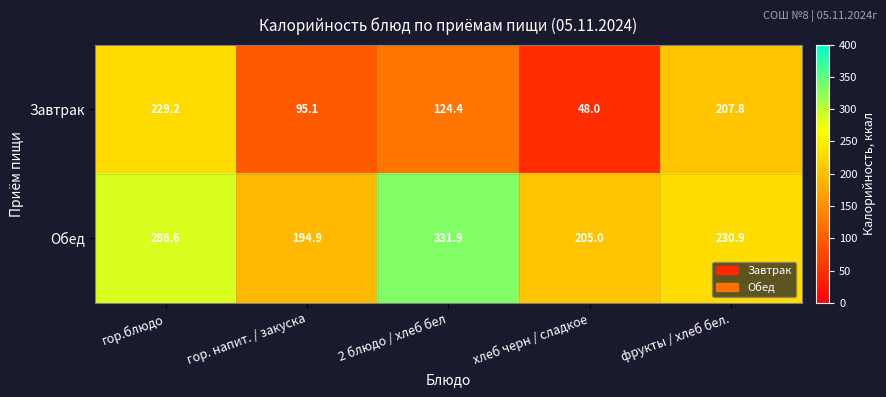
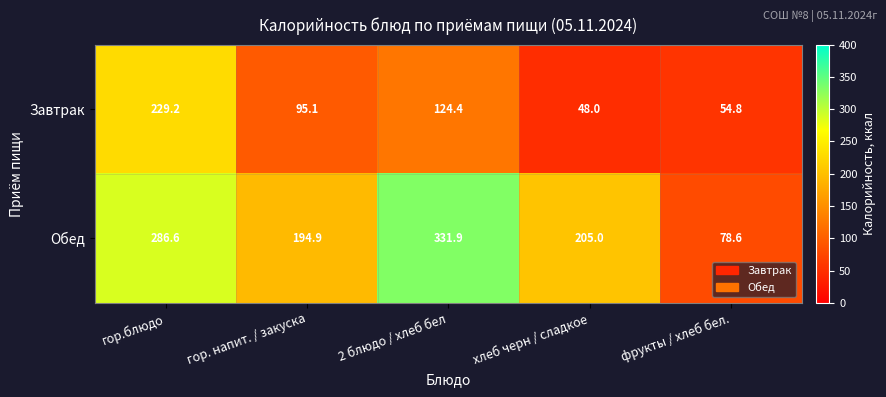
  {
    "Завтрак": {
      "гор.блюдо": 229.2,
      "гор. напит. / закуска": 95.1,
      "2 блюдо / хлеб бел": 124.4,
      "хлеб черн / сладкое": 48.0,
-     "фрукты / хлеб бел.": 207.8
+     "фрукты / хлеб бел.": 54.8
    },
    "Обед": {
      "гор.блюдо": 286.6,
      "гор. напит. / закуска": 194.9,
      "2 блюдо / хлеб бел": 331.9,
      "хлеб черн / сладкое": 205.0,
-     "фрукты / хлеб бел.": 230.9
+     "фрукты / хлеб бел.": 78.6
    }
  }
